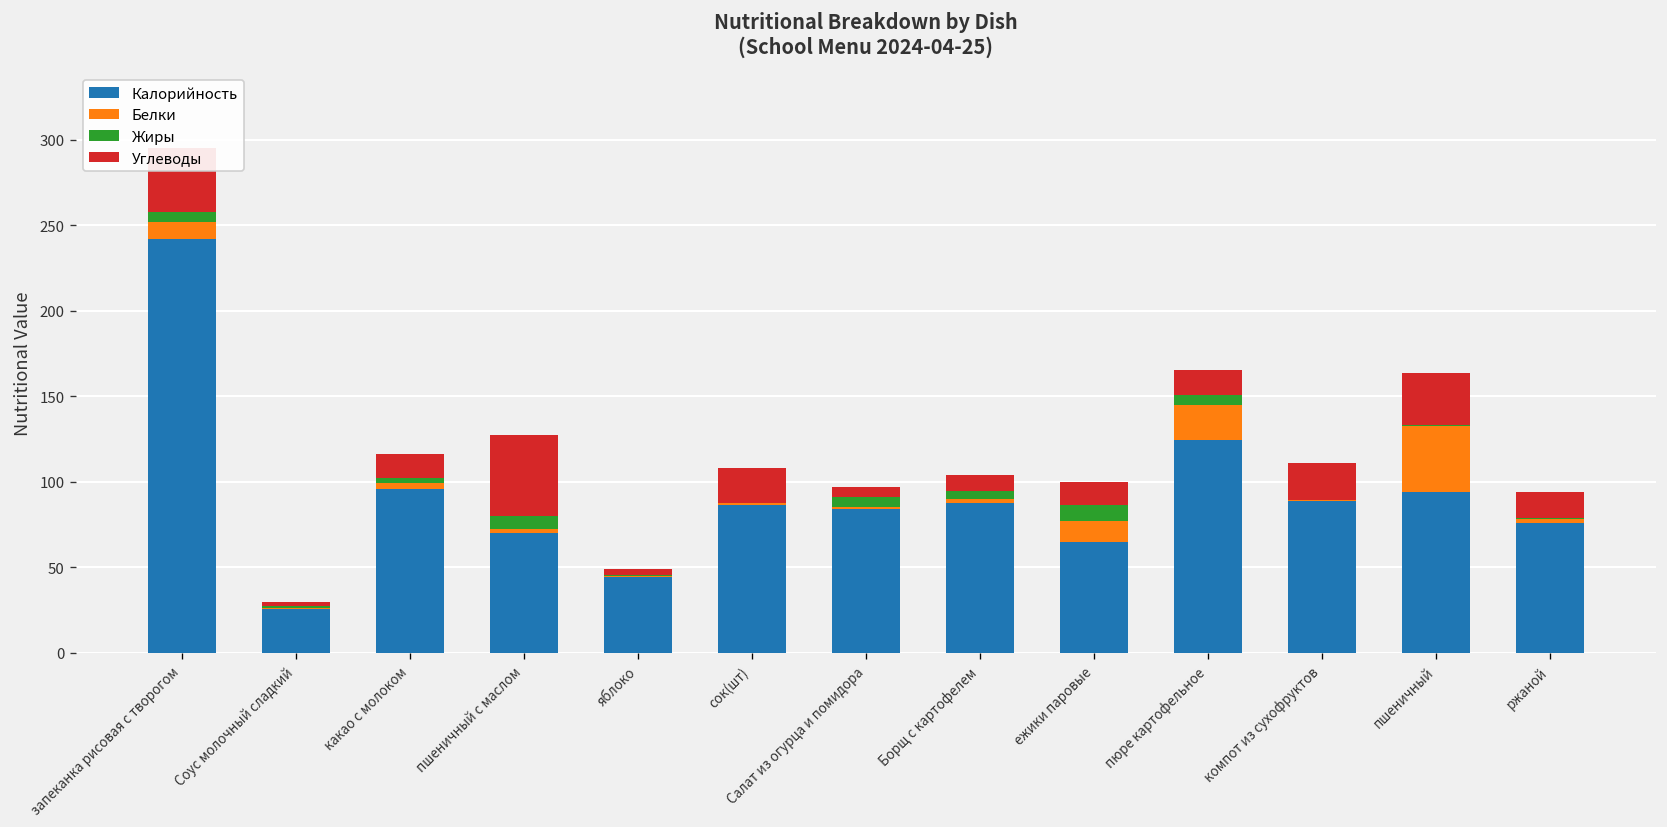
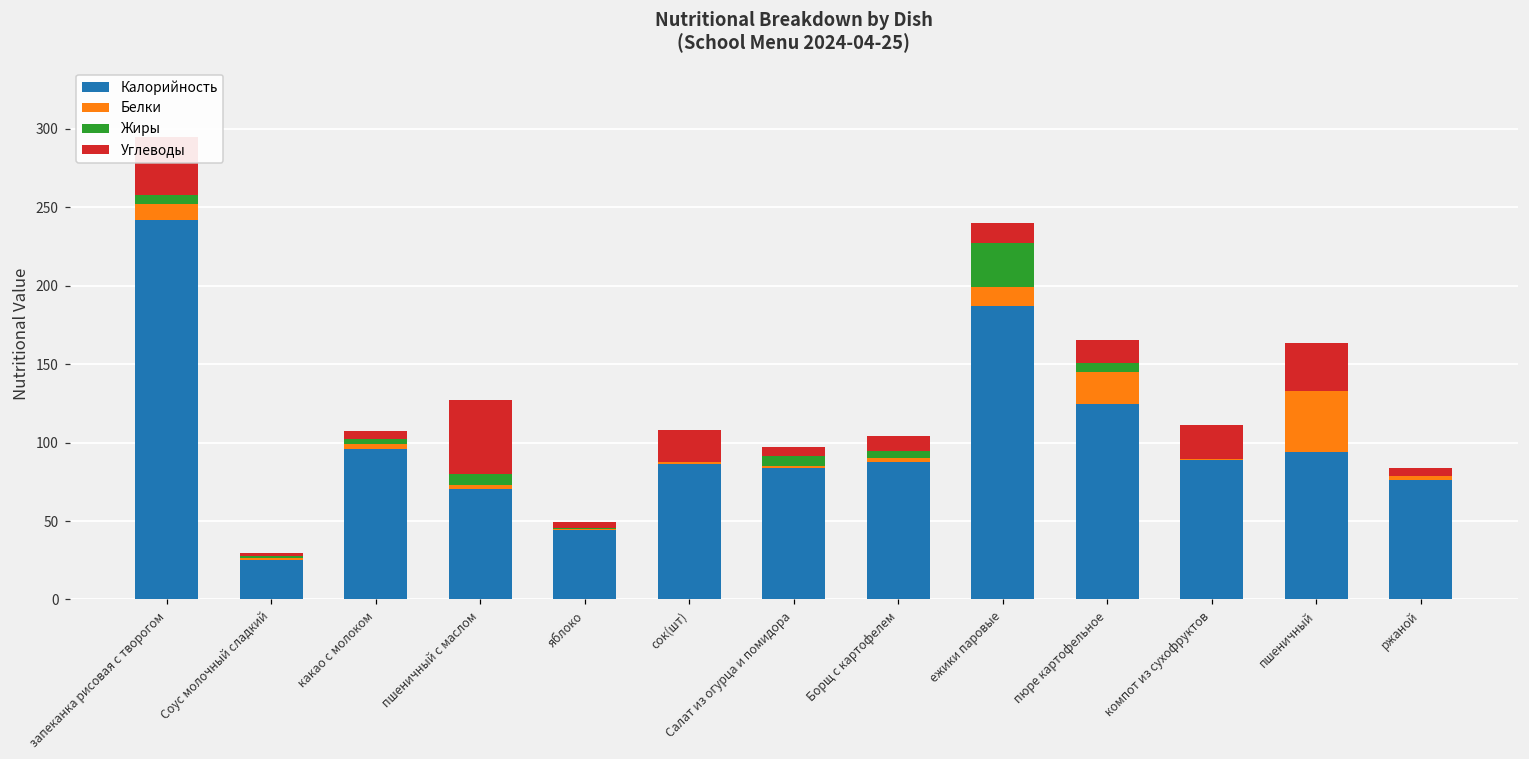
  {
    "Калорийность": {
      "запеканка рисовая с творогом": 242,
      "Соус молочный сладкий": 25,
      "какао с молоком": 96,
      "пшеничный с маслом": 70,
      "яблоко": 45,
      "сок(шт)": 87,
      "Салат из огурца и помидора": 84,
      "Борщ с картофелем": 88,
-     "ежики паровые": 65,
+     "ежики паровые": 187,
      "пюре картофельное": 125,
      "компот из сухофруктов": 89,
      "пшеничный": 94,
      "ржаной": 76
    },
    "Белки": {
      "запеканка рисовая с творогом": 10,
      "какао с молоком": 4,
      "пшеничный с маслом": 2,
      "Борщ с картофелем": 2,
      "ежики паровые": 13,
      "пюре картофельное": 20,
      "пшеничный": 39,
      "ржаной": 3
    },
    "Жиры": {
      "запеканка рисовая с творогом": 6,
      "какао с молоком": 3,
      "пшеничный с маслом": 7,
      "Салат из огурца и помидора": 6,
      "Борщ с картофелем": 5,
-     "ежики паровые": 9,
+     "ежики паровые": 28,
      "пюре картофельное": 6
    },
    "Углеводы": {
      "Соус молочный сладкий": 2,
-     "какао с молоком": 14,
+     "какао с молоком": 5,
      "пшеничный с маслом": 47,
      "яблоко": 4,
      "сок(шт)": 20,
      "Салат из огурца и помидора": 6,
      "Борщ с картофелем": 9,
      "ежики паровые": 13,
      "пюре картофельное": 14,
      "компот из сухофруктов": 22,
      "пшеничный": 31,
-     "ржаной": 15
+     "ржаной": 5
    }
  }
